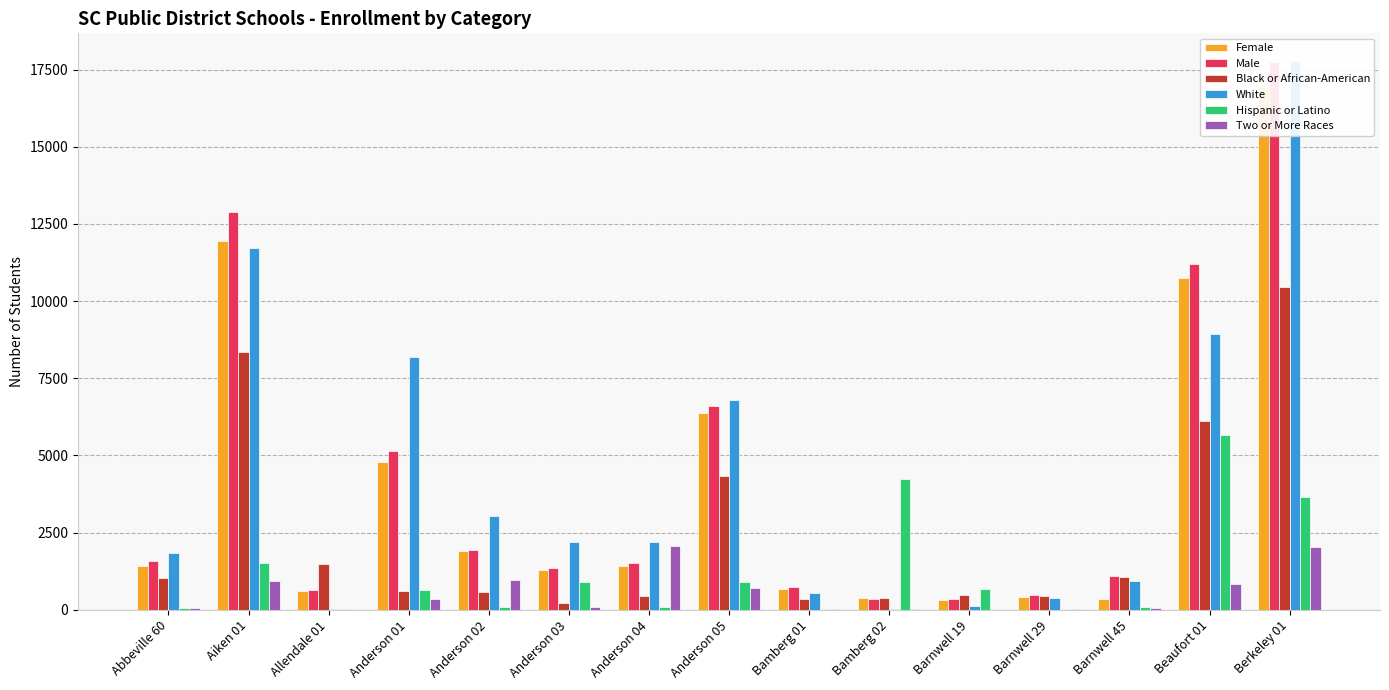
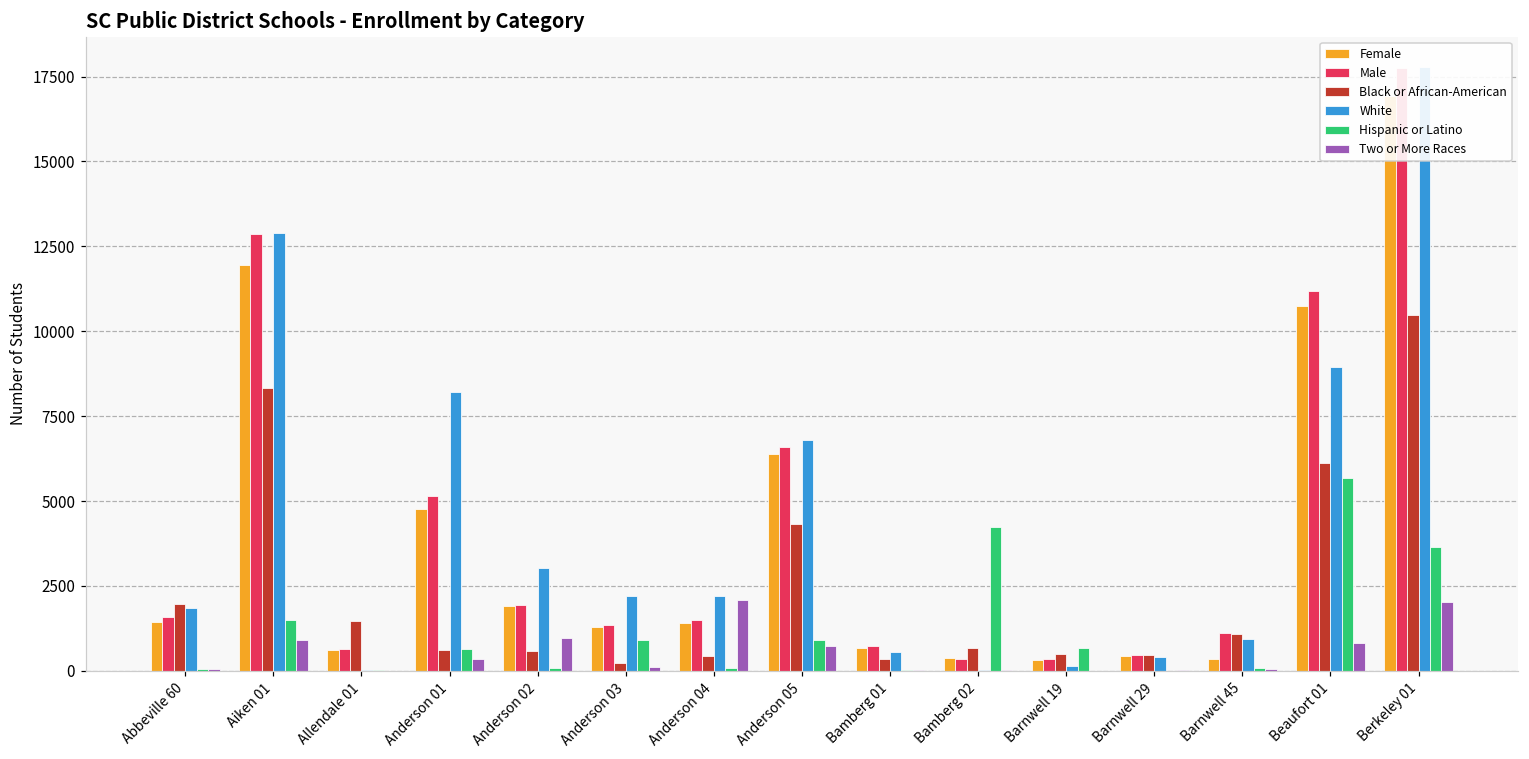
  {
    "Female": {
      "Abbeville 60": 1400,
      "Aiken 01": 11900,
      "Allendale 01": 600,
      "Anderson 01": 4800,
      "Anderson 02": 1900,
      "Anderson 03": 1300,
      "Anderson 04": 1400,
      "Anderson 05": 6400,
      "Bamberg 01": 700,
      "Bamberg 02": 400,
      "Barnwell 19": 300,
      "Barnwell 29": 400,
      "Barnwell 45": 300,
      "Beaufort 01": 10700
    },
    "Male": {
      "Abbeville 60": 1600,
      "Aiken 01": 12900,
      "Allendale 01": 600,
      "Anderson 01": 5100,
      "Anderson 02": 1900,
      "Anderson 03": 1300,
      "Anderson 04": 1500,
      "Anderson 05": 6600,
      "Bamberg 01": 700,
      "Bamberg 02": 300,
      "Barnwell 19": 300,
      "Barnwell 29": 500,
      "Barnwell 45": 1100,
      "Beaufort 01": 11200
    },
    "Black or African-American": {
-     "Abbeville 60": 1000,
+     "Abbeville 60": 2000,
      "Aiken 01": 8300,
      "Allendale 01": 1500,
      "Anderson 01": 600,
      "Anderson 02": 600,
      "Anderson 03": 200,
      "Anderson 04": 400,
      "Anderson 05": 4300,
      "Bamberg 01": 400,
-     "Bamberg 02": 400,
+     "Bamberg 02": 700,
      "Barnwell 19": 500,
      "Barnwell 29": 500,
      "Barnwell 45": 1100,
      "Beaufort 01": 6100,
      "Berkeley 01": 10500
    },
    "White": {
      "Abbeville 60": 1900,
-     "Aiken 01": 11700,
+     "Aiken 01": 12900,
      "Anderson 01": 8200,
      "Anderson 02": 3000,
      "Anderson 03": 2200,
      "Anderson 04": 2200,
      "Anderson 05": 6800,
      "Bamberg 01": 600,
      "Barnwell 19": 100,
      "Barnwell 29": 400,
      "Barnwell 45": 900,
      "Beaufort 01": 8900
    },
    "Hispanic or Latino": {
      "Aiken 01": 1500,
      "Anderson 01": 600,
      "Anderson 03": 900,
      "Anderson 04": 100,
      "Anderson 05": 900,
      "Bamberg 02": 4200,
      "Barnwell 19": 700,
      "Barnwell 45": 100,
      "Beaufort 01": 5700,
      "Berkeley 01": 3700
    },
    "Two or More Races": {
      "Aiken 01": 900,
      "Anderson 01": 400,
      "Anderson 02": 1000,
      "Anderson 03": 100,
      "Anderson 04": 2100,
      "Anderson 05": 700,
      "Beaufort 01": 800,
      "Berkeley 01": 2000
    }
  }
